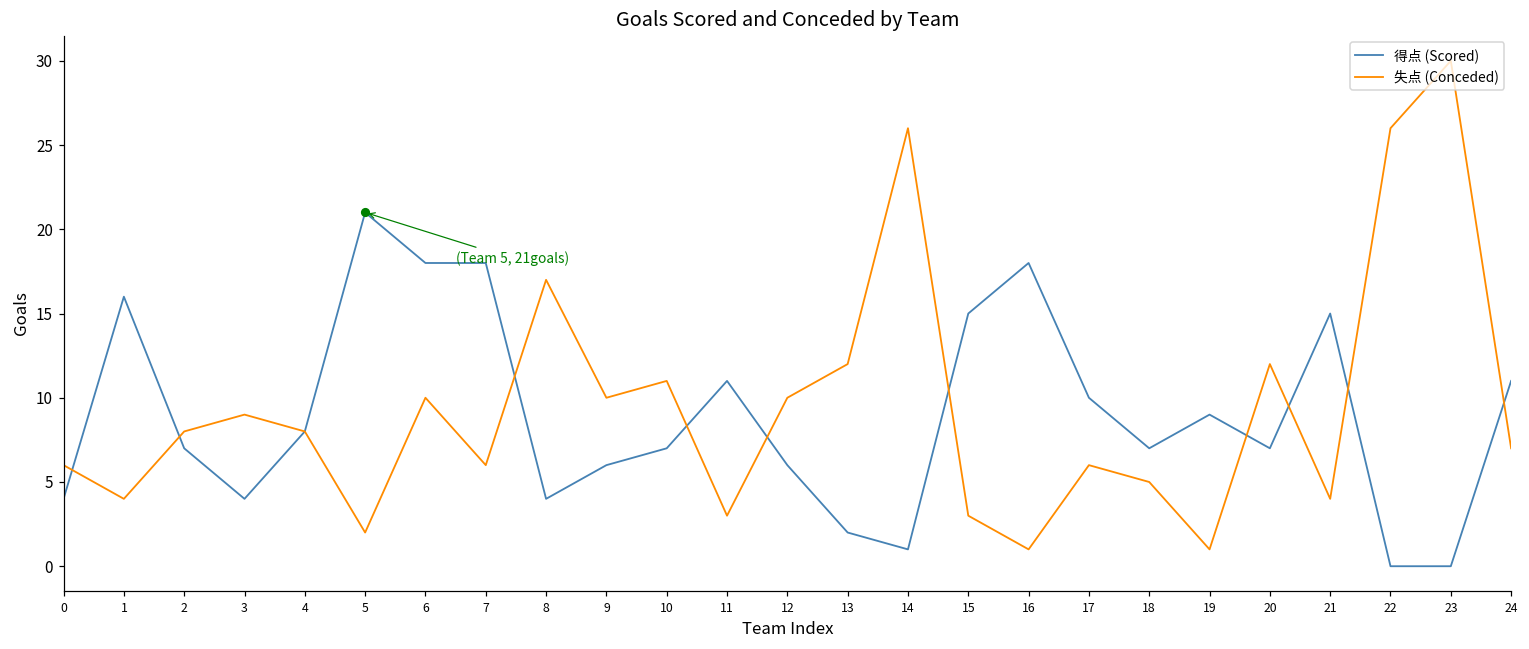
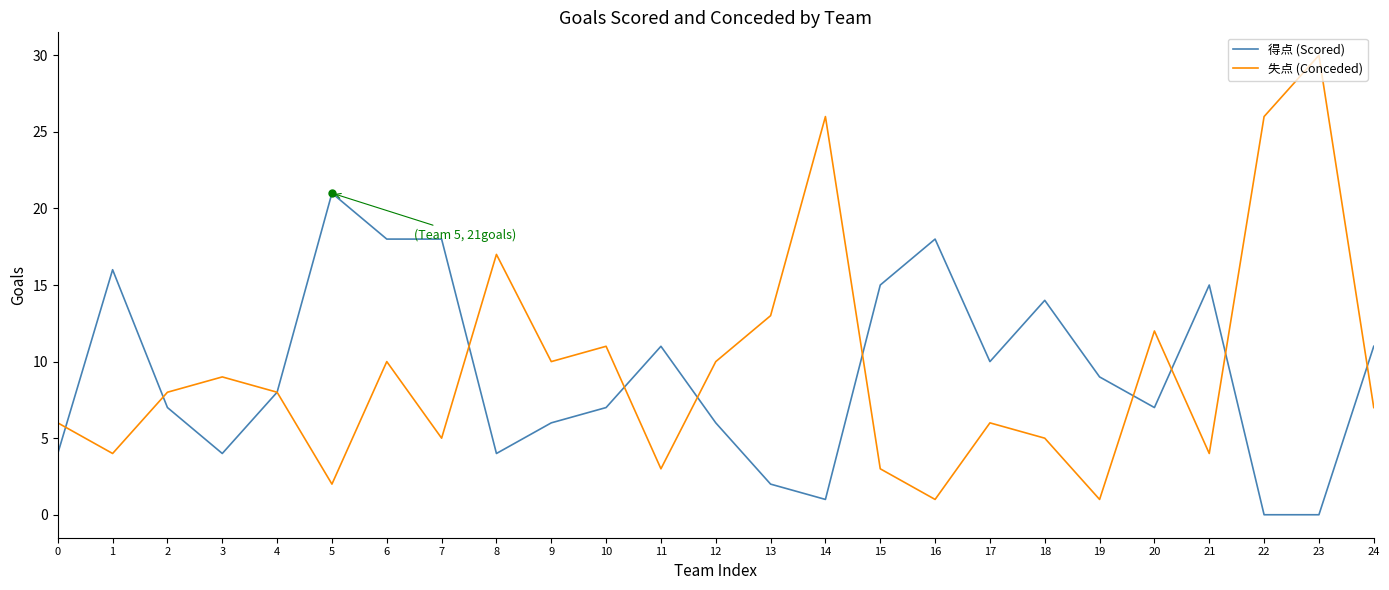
  {
    "得点 (Scored)": {
      "0": 4,
      "1": 16,
      "2": 7,
      "3": 4,
      "8": 4,
      "9": 6,
      "10": 7,
      "11": 11,
      "12": 6,
      "13": 2,
      "14": 1,
      "15": 15,
      "16": 18,
      "17": 10,
-     "18": 7,
+     "18": 14,
      "19": 9,
      "20": 7,
      "21": 15,
      "22": 0,
      "23": 0,
      "24": 11
    },
    "失点 (Conceded)": {
      "0": 6,
      "1": 4,
      "2": 8,
      "3": 9,
      "5": 2,
      "6": 10,
-     "7": 6,
+     "7": 5,
      "8": 17,
      "9": 10,
      "10": 11,
      "11": 3,
      "12": 10,
-     "13": 12,
+     "13": 13,
      "14": 26,
      "15": 3,
      "16": 1,
      "17": 6,
      "18": 5,
      "19": 1,
      "20": 12,
      "21": 4,
      "22": 26,
      "24": 7
    }
  }
